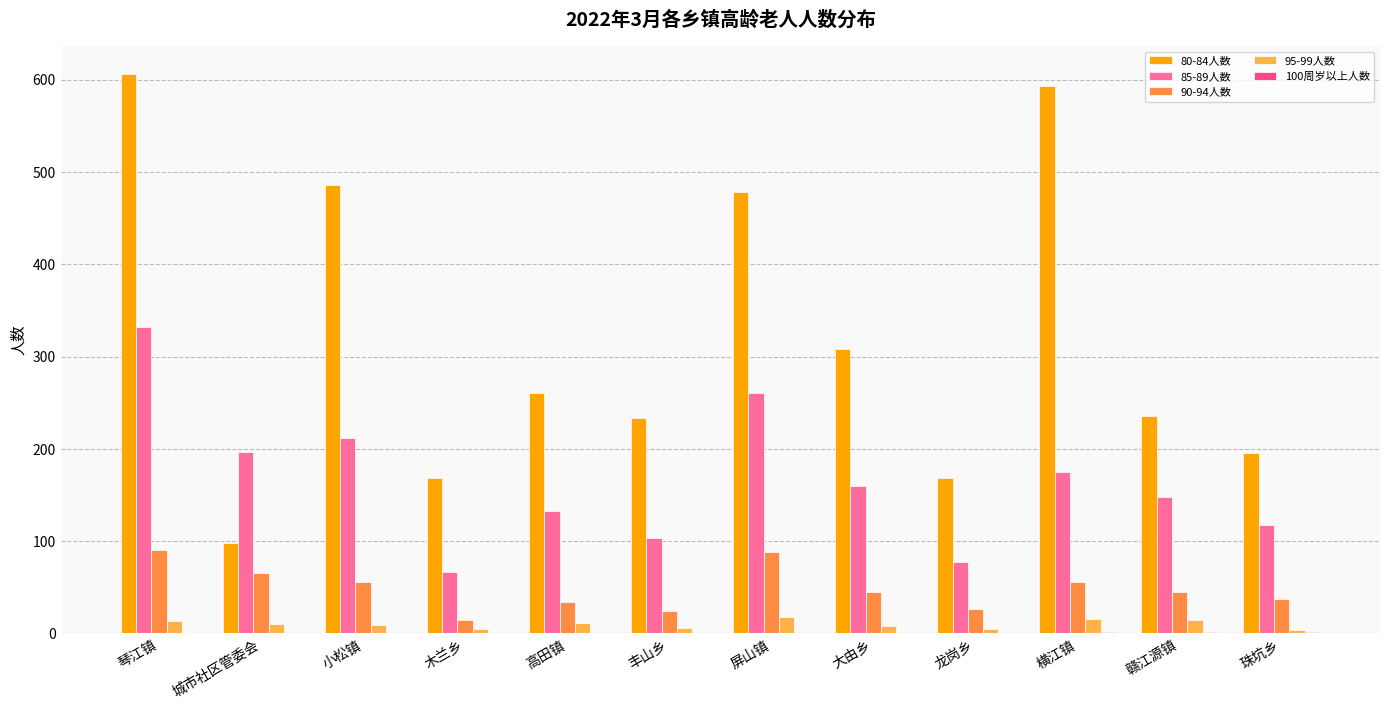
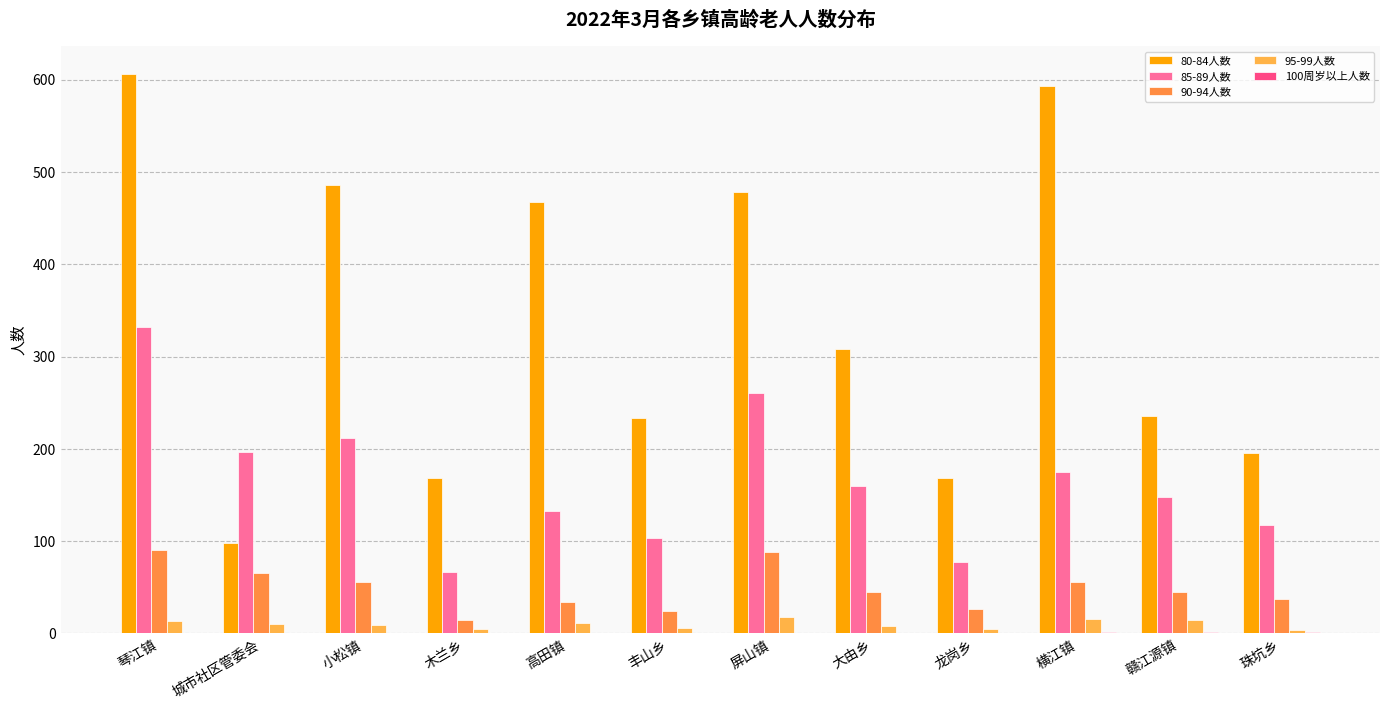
  {
    "80-84人数": {
      "琴江镇": 610,
      "城市社区管委会": 100,
      "小松镇": 490,
      "木兰乡": 170,
-     "高田镇": 260,
+     "高田镇": 470,
      "丰山乡": 230,
      "屏山镇": 480,
      "大由乡": 310,
      "龙岗乡": 170,
      "横江镇": 590,
      "赣江源镇": 240,
      "珠坑乡": 200
    }
  }
